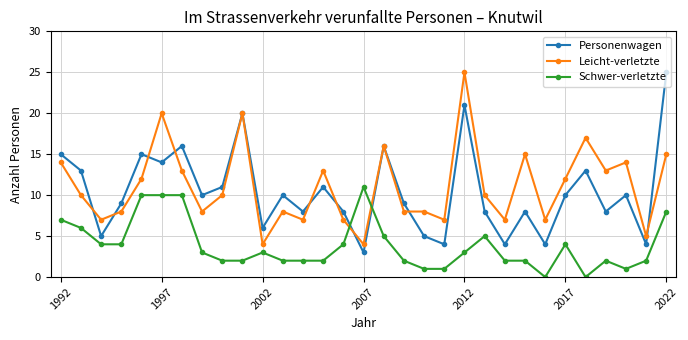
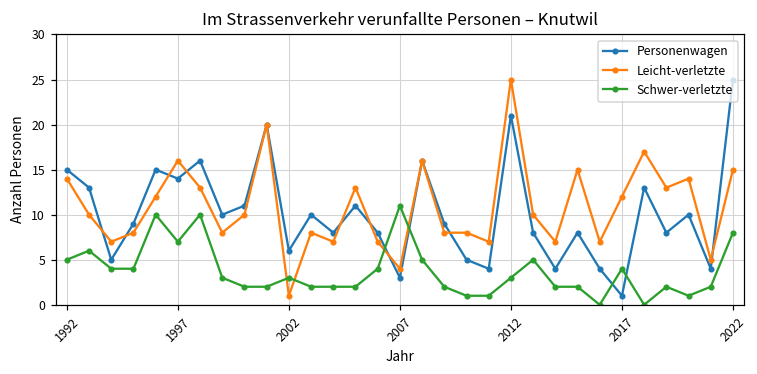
  {
    "Personenwagen": {
      "1992": 15,
      "1997": 14,
      "2002": 6,
      "2007": 3,
      "2012": 21,
-     "2017": 10
+     "2017": 1
    },
    "Leicht-verletzte": {
      "1992": 14,
-     "1997": 20,
-     "2002": 4,
+     "1997": 16,
+     "2002": 1,
      "2007": 4,
      "2012": 25,
      "2017": 12,
      "2022": 15
    },
    "Schwer-verletzte": {
-     "1992": 7,
-     "1997": 10,
+     "1992": 5,
+     "1997": 7,
      "2002": 3,
      "2007": 11,
      "2012": 3,
      "2017": 4,
      "2022": 8
    }
  }
